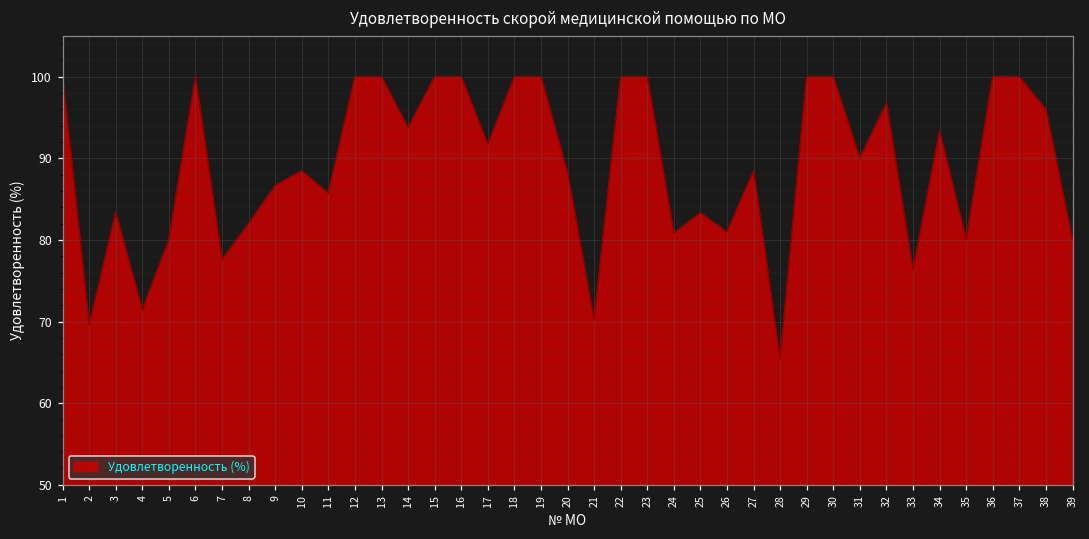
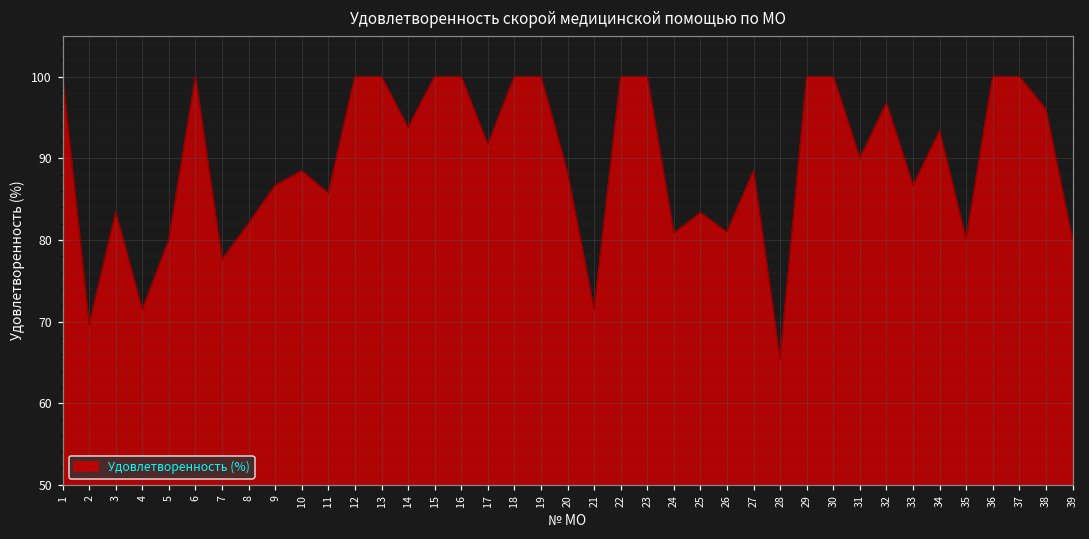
  {
    "1": 100,
    "2": 70,
    "3": 83,
    "4": 71,
    "5": 80,
    "6": 100,
    "7": 78,
    "8": 82,
    "9": 87,
    "10": 88,
    "11": 86,
    "12": 100,
    "13": 100,
    "14": 94,
    "15": 100,
    "16": 100,
    "17": 92,
    "18": 100,
    "19": 100,
    "20": 88,
-   "21": 70,
+   "21": 71,
    "22": 100,
    "23": 100,
    "24": 81,
    "25": 83,
    "26": 81,
    "27": 88,
    "28": 65,
    "29": 100,
    "30": 100,
    "31": 90,
    "32": 97,
-   "33": 76,
+   "33": 87,
    "34": 93,
    "35": 80,
    "36": 100,
    "37": 100,
    "38": 96,
    "39": 80
  }
